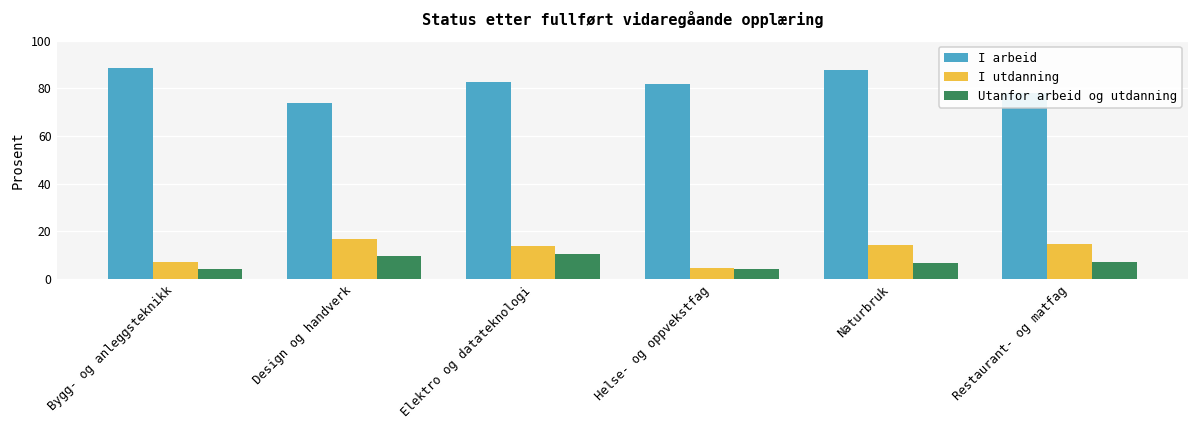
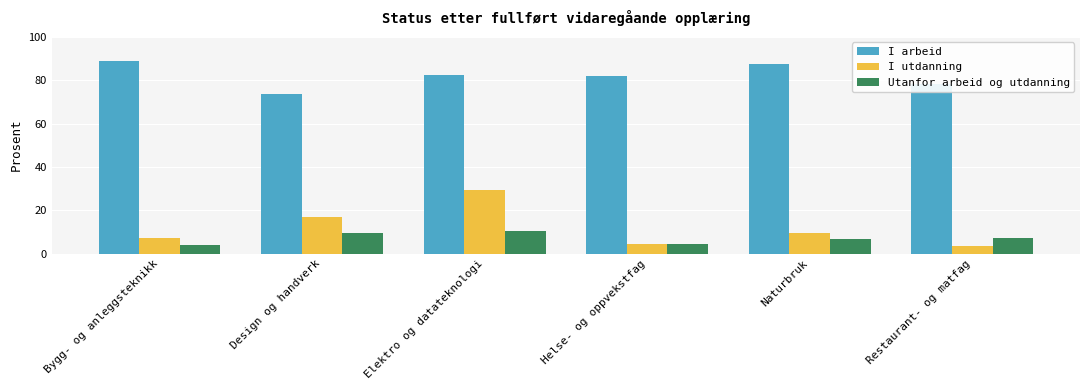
  {
    "I arbeid": {
      "Bygg- og anleggsteknikk": 89,
      "Design og handverk": 74,
      "Elektro og datateknologi": 83,
      "Helse- og oppvekstfag": 82,
      "Naturbruk": 88
    },
    "I utdanning": {
      "Bygg- og anleggsteknikk": 7,
      "Design og handverk": 17,
-     "Elektro og datateknologi": 14,
+     "Elektro og datateknologi": 30,
      "Helse- og oppvekstfag": 5,
-     "Naturbruk": 14,
-     "Restaurant- og matfag": 15
+     "Naturbruk": 10,
+     "Restaurant- og matfag": 4
    },
    "Utanfor arbeid og utdanning": {
      "Bygg- og anleggsteknikk": 4,
      "Design og handverk": 10,
      "Elektro og datateknologi": 11,
      "Helse- og oppvekstfag": 4,
      "Naturbruk": 7,
      "Restaurant- og matfag": 7
    }
  }
